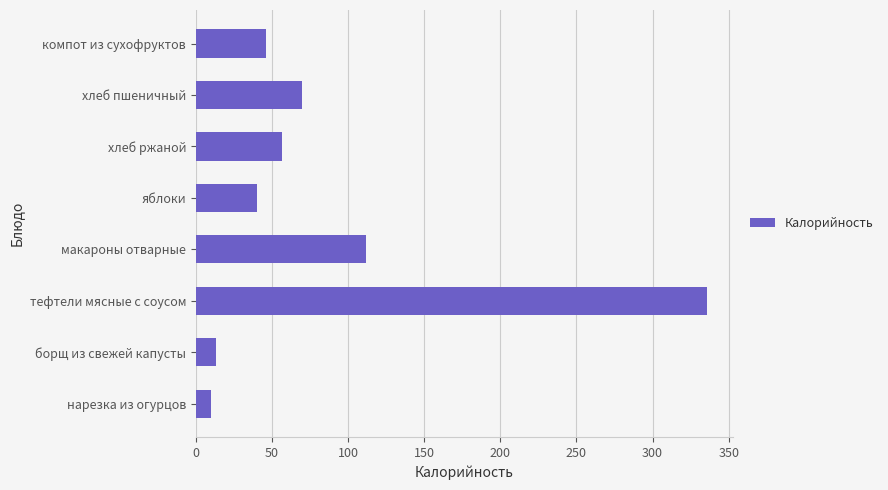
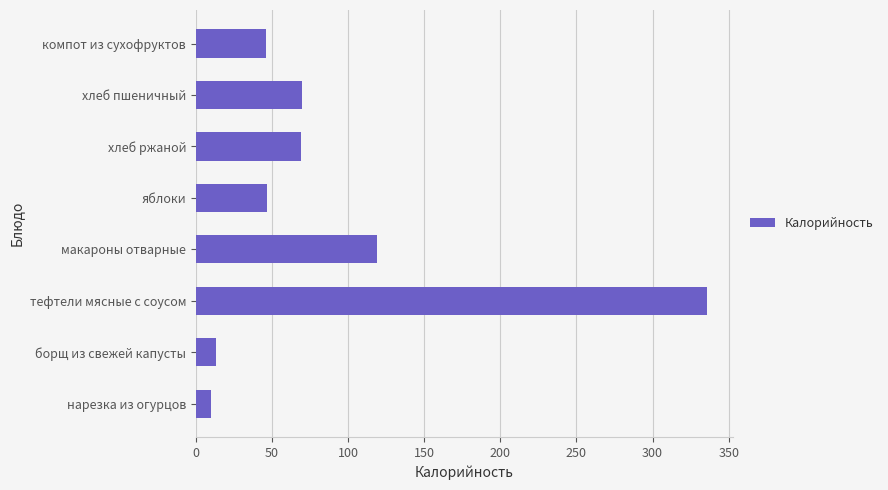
  {
    "компот из сухофруктов": 46,
    "хлеб пшеничный": 70,
-   "хлеб ржаной": 57,
-   "яблоки": 40,
-   "макароны отварные": 112,
+   "хлеб ржаной": 69,
+   "яблоки": 47,
+   "макароны отварные": 119,
    "тефтели мясные с соусом": 336,
    "борщ из свежей капусты": 13,
    "нарезка из огурцов": 10
  }
